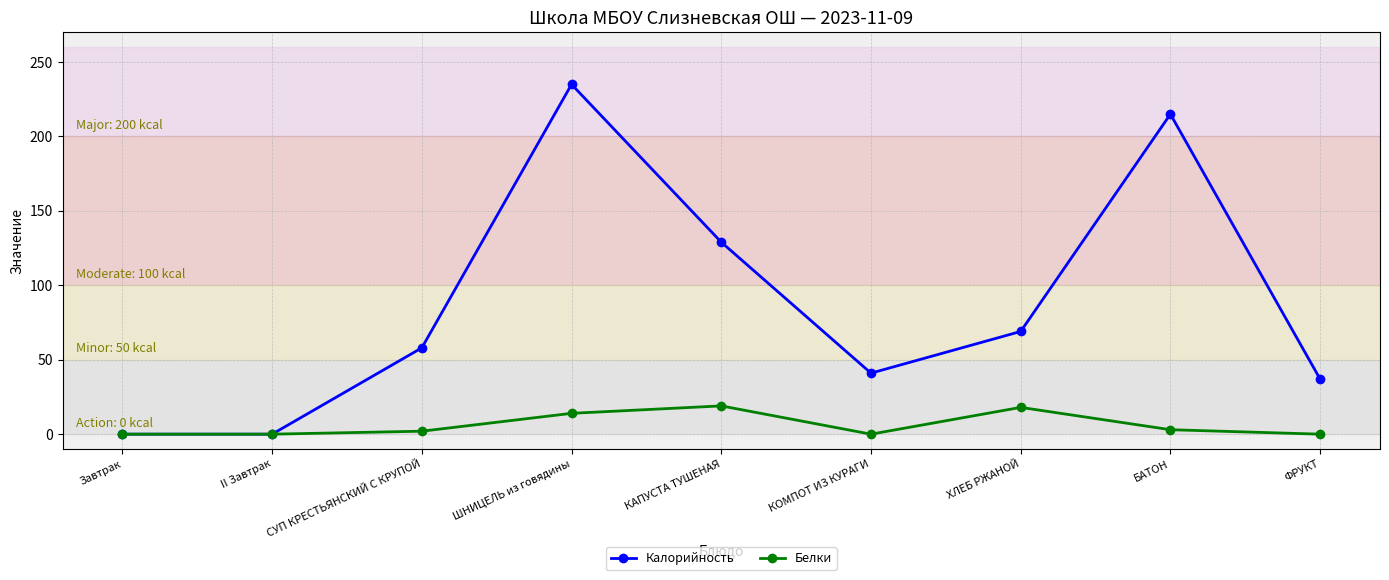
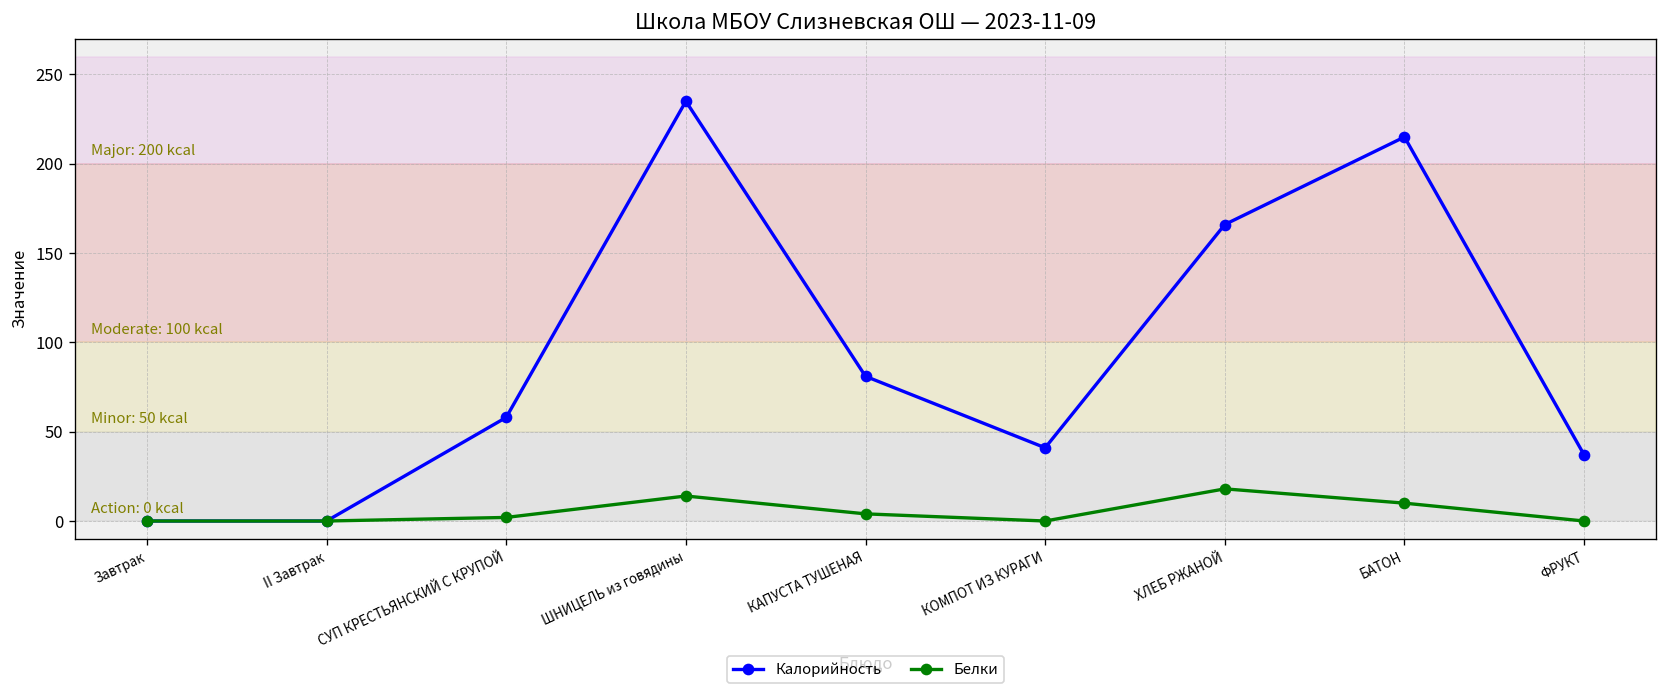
  {
    "Калорийность": {
      "СУП КРЕСТЬЯНСКИЙ С КРУПОЙ": 58,
      "ШНИЦЕЛЬ из говядины": 235,
-     "КАПУСТА ТУШЕНАЯ": 129,
+     "КАПУСТА ТУШЕНАЯ": 81,
      "КОМПОТ ИЗ КУРАГИ": 41,
-     "ХЛЕБ РЖАНОЙ": 69,
+     "ХЛЕБ РЖАНОЙ": 166,
      "БАТОН": 215,
      "ФРУКТ": 37
    },
    "Белки": {
      "СУП КРЕСТЬЯНСКИЙ С КРУПОЙ": 2,
      "ШНИЦЕЛЬ из говядины": 14,
-     "КАПУСТА ТУШЕНАЯ": 19,
+     "КАПУСТА ТУШЕНАЯ": 4,
      "КОМПОТ ИЗ КУРАГИ": 0,
      "ХЛЕБ РЖАНОЙ": 18,
-     "БАТОН": 3,
+     "БАТОН": 10,
      "ФРУКТ": 0
    }
  }
